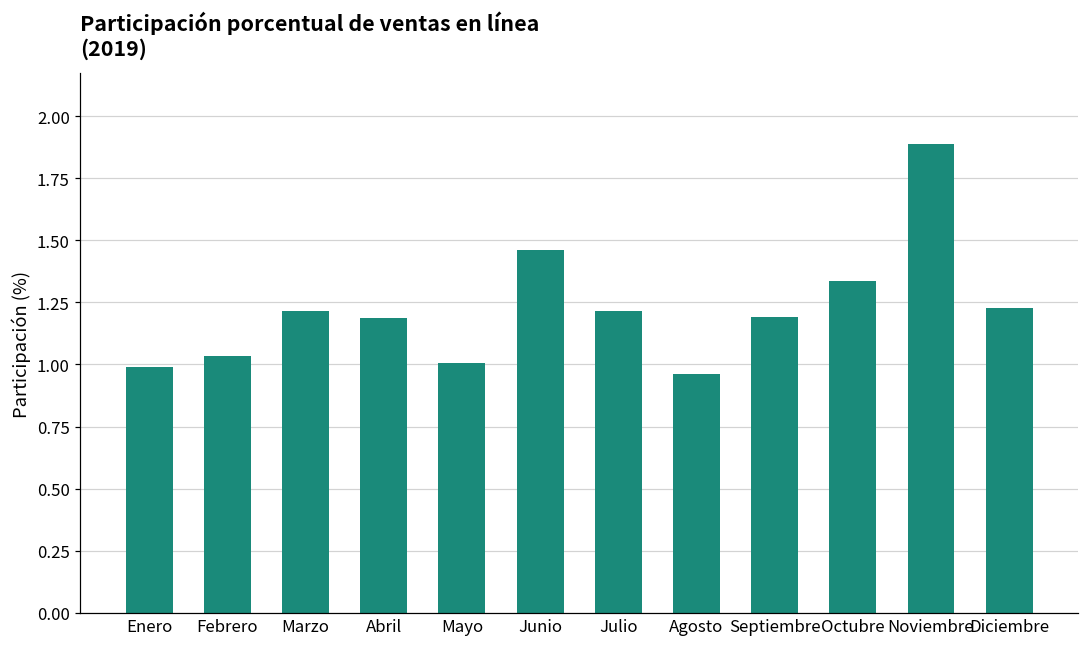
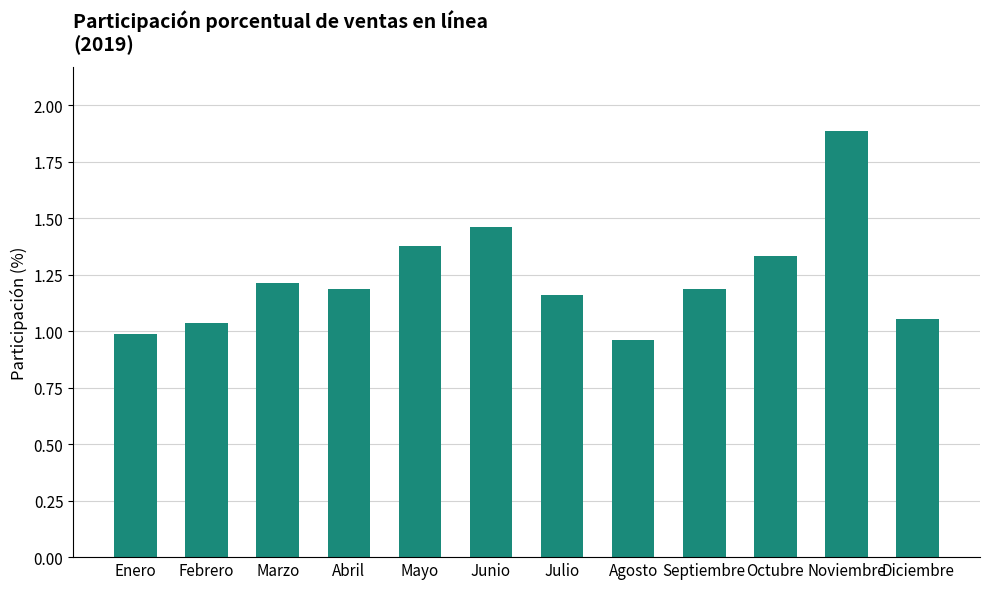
  {
    "Enero": 0.99,
    "Febrero": 1.04,
    "Marzo": 1.21,
    "Abril": 1.19,
-   "Mayo": 1.01,
+   "Mayo": 1.38,
    "Junio": 1.46,
-   "Julio": 1.22,
+   "Julio": 1.16,
    "Agosto": 0.96,
    "Septiembre": 1.19,
    "Octubre": 1.33,
    "Noviembre": 1.89,
-   "Diciembre": 1.23
+   "Diciembre": 1.05
  }
